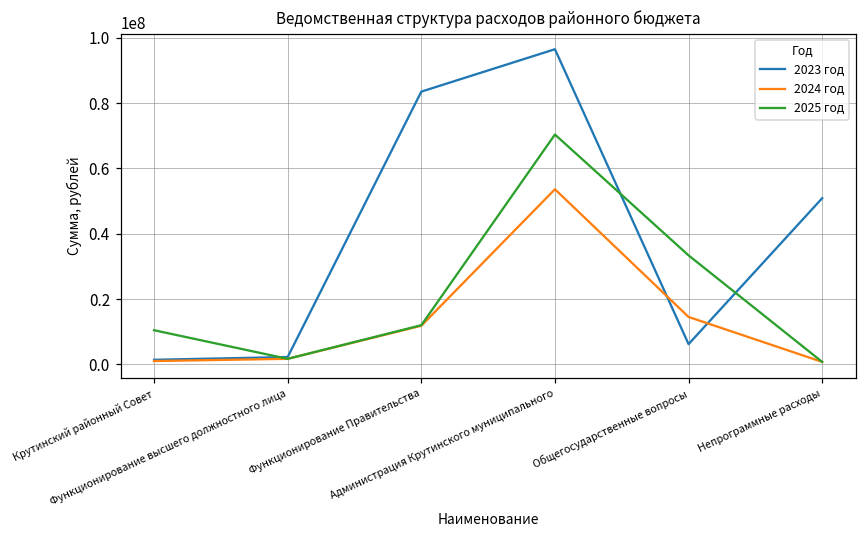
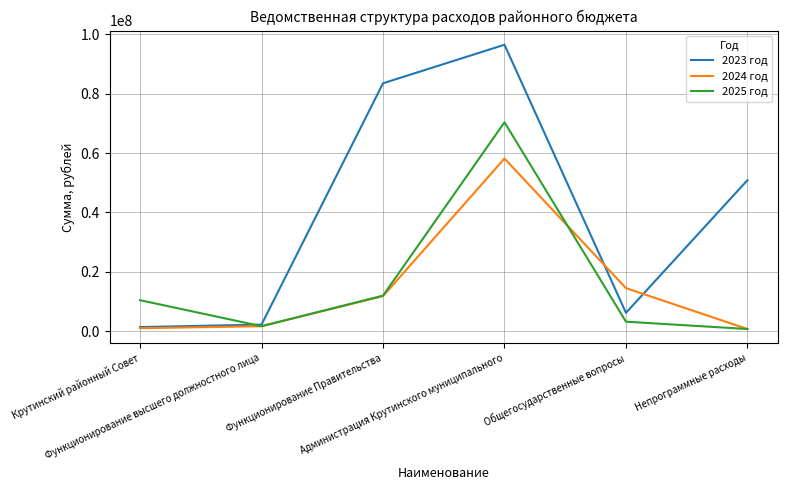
  {
    "2023 год": {
      "Функционирование Правительства": 84000000,
      "Администрация Крутинского муниципального": 97000000,
      "Общегосударственные вопросы": 6000000,
      "Непрограммные расходы": 51000000
    },
    "2024 год": {
-     "Администрация Крутинского муниципального": 54000000,
+     "Администрация Крутинского муниципального": 58000000,
      "Общегосударственные вопросы": 15000000
    },
    "2025 год": {
      "Крутинский районный Совет": 10000000,
      "Администрация Крутинского муниципального": 70000000,
-     "Общегосударственные вопросы": 33000000
+     "Общегосударственные вопросы": 3000000
    }
  }
